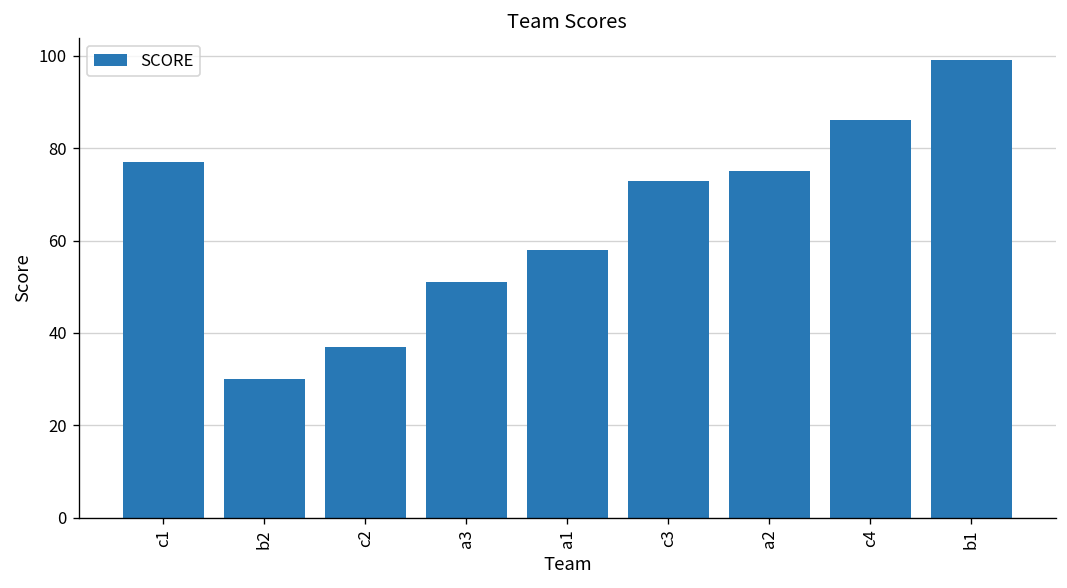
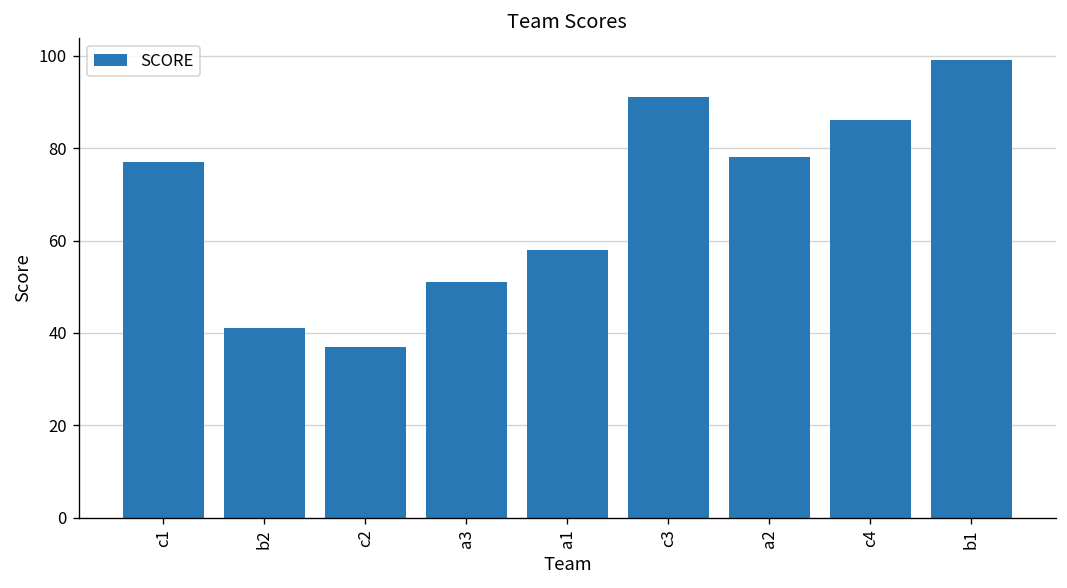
  {
    "c1": 77,
-   "b2": 30,
+   "b2": 41,
    "c2": 37,
    "a3": 51,
    "a1": 58,
-   "c3": 73,
-   "a2": 75,
+   "c3": 91,
+   "a2": 78,
    "c4": 86,
    "b1": 99
  }
